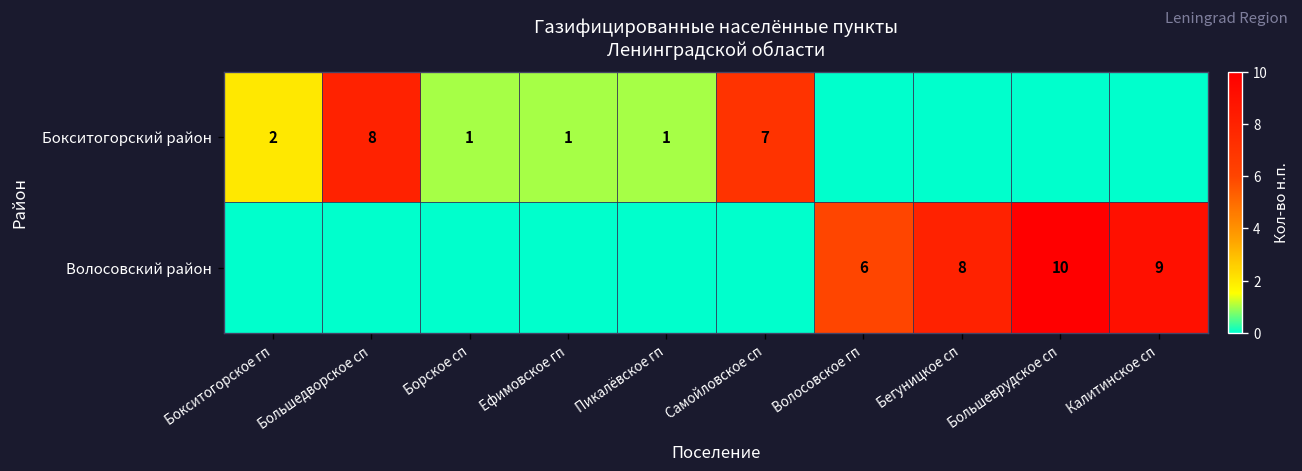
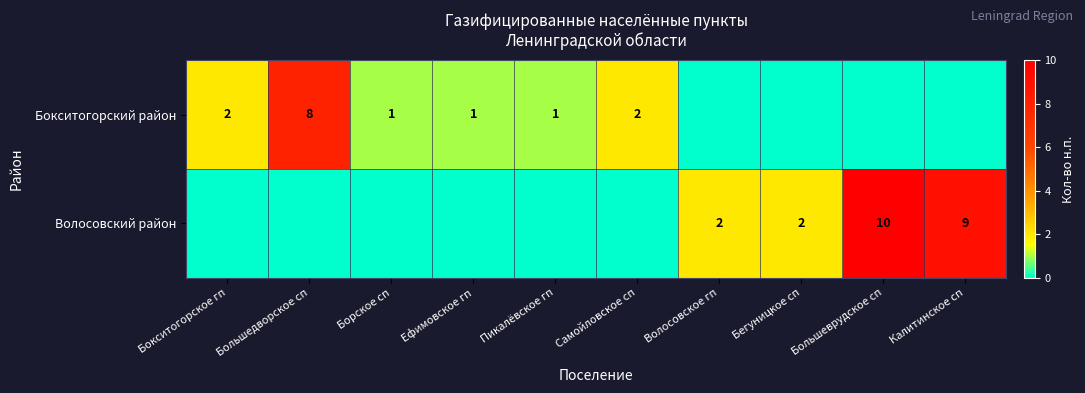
  {
    "Бокситогорский район": {
      "Бокситогорское гп": 2,
      "Большедворское сп": 8,
      "Борское сп": 1,
      "Ефимовское гп": 1,
      "Пикалёвское гп": 1,
-     "Самойловское сп": 7
+     "Самойловское сп": 2
    },
    "Волосовский район": {
-     "Волосовское гп": 6,
-     "Бегуницкое сп": 8,
+     "Волосовское гп": 2,
+     "Бегуницкое сп": 2,
      "Большеврудское сп": 10,
      "Калитинское сп": 9
    }
  }
